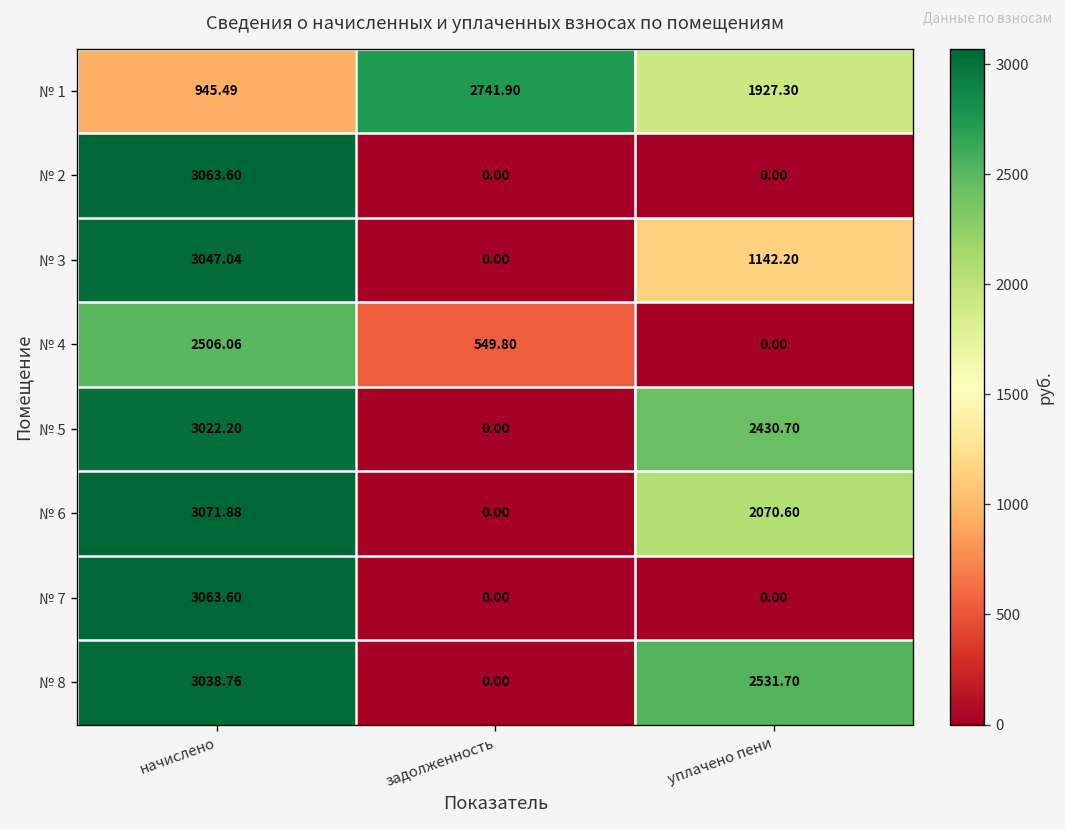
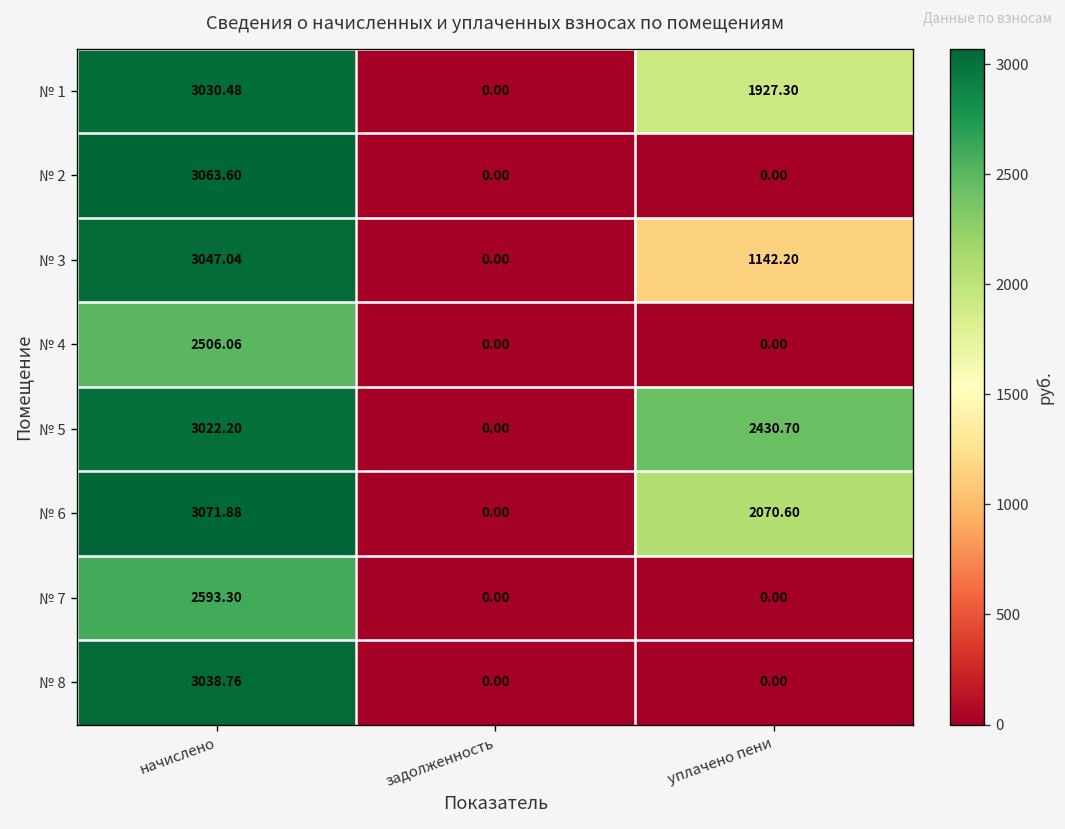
  {
    "№ 1": {
-     "начислено": 945.49,
-     "задолженность": 2741.90,
+     "начислено": 3030.48,
+     "задолженность": 0.00,
      "уплачено пени": 1927.30
    },
    "№ 2": {
      "начислено": 3063.60,
      "задолженность": 0.00,
      "уплачено пени": 0.00
    },
    "№ 3": {
      "начислено": 3047.04,
      "задолженность": 0.00,
      "уплачено пени": 1142.20
    },
    "№ 4": {
      "начислено": 2506.06,
-     "задолженность": 549.80,
+     "задолженность": 0.00,
      "уплачено пени": 0.00
    },
    "№ 5": {
      "начислено": 3022.20,
      "задолженность": 0.00,
      "уплачено пени": 2430.70
    },
    "№ 6": {
      "начислено": 3071.88,
      "задолженность": 0.00,
      "уплачено пени": 2070.60
    },
    "№ 7": {
-     "начислено": 3063.60,
+     "начислено": 2593.30,
      "задолженность": 0.00,
      "уплачено пени": 0.00
    },
    "№ 8": {
      "начислено": 3038.76,
      "задолженность": 0.00,
-     "уплачено пени": 2531.70
+     "уплачено пени": 0.00
    }
  }
